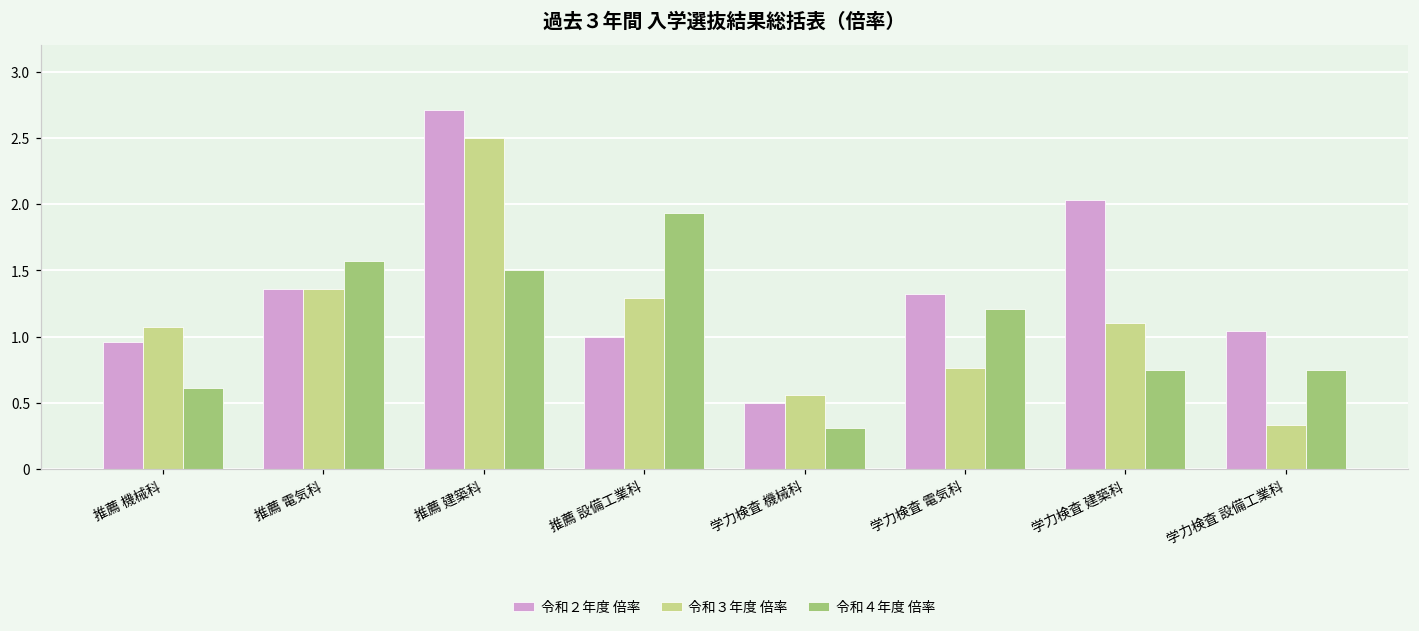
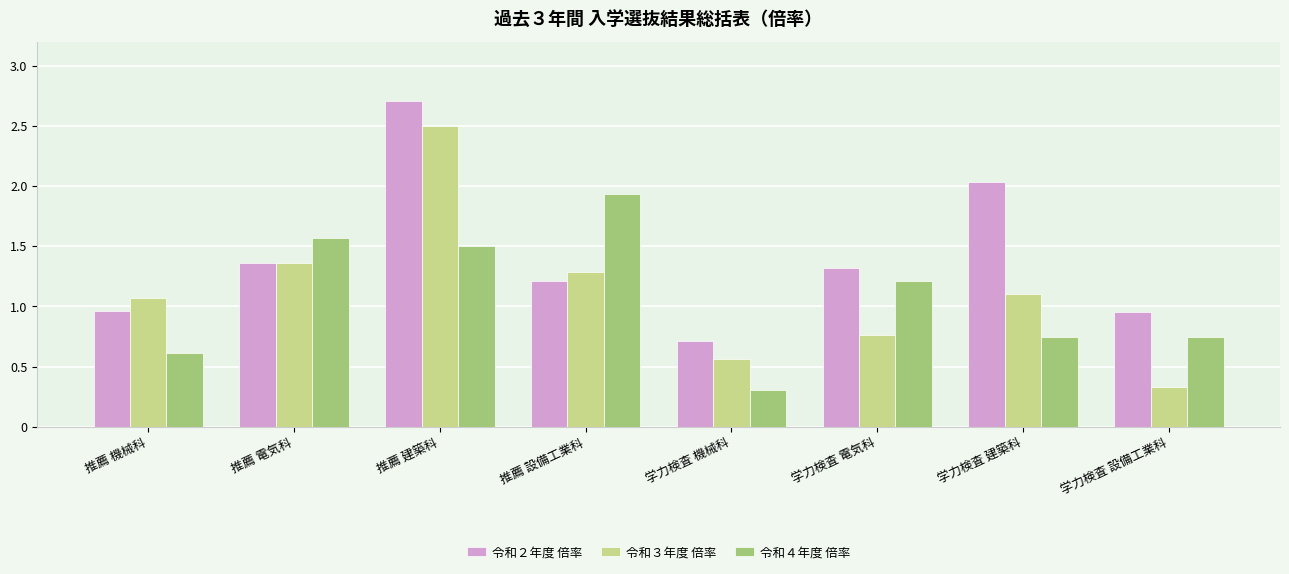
  {
    "令和２年度 倍率": {
      "推薦 機械科": 0.96,
      "推薦 電気科": 1.36,
      "推薦 建築科": 2.71,
-     "推薦 設備工業科": 1.00,
-     "学力検査 機械科": 0.50,
+     "推薦 設備工業科": 1.21,
+     "学力検査 機械科": 0.71,
      "学力検査 電気科": 1.32,
      "学力検査 建築科": 2.03,
-     "学力検査 設備工業科": 1.04
+     "学力検査 設備工業科": 0.95
    }
  }
